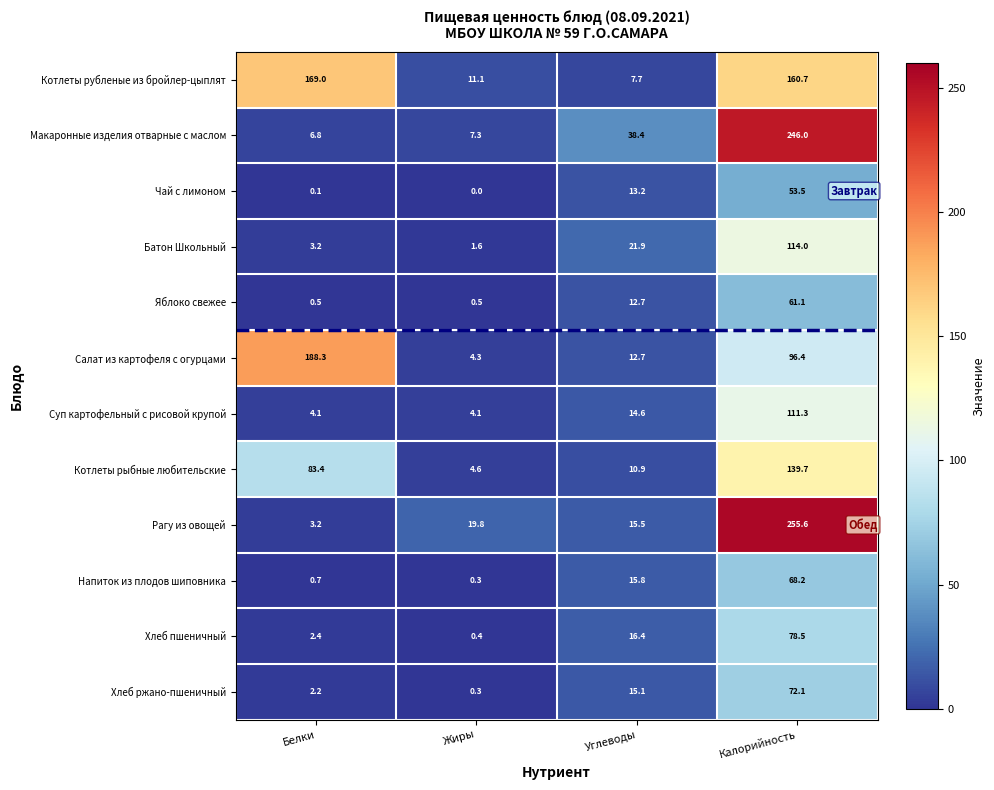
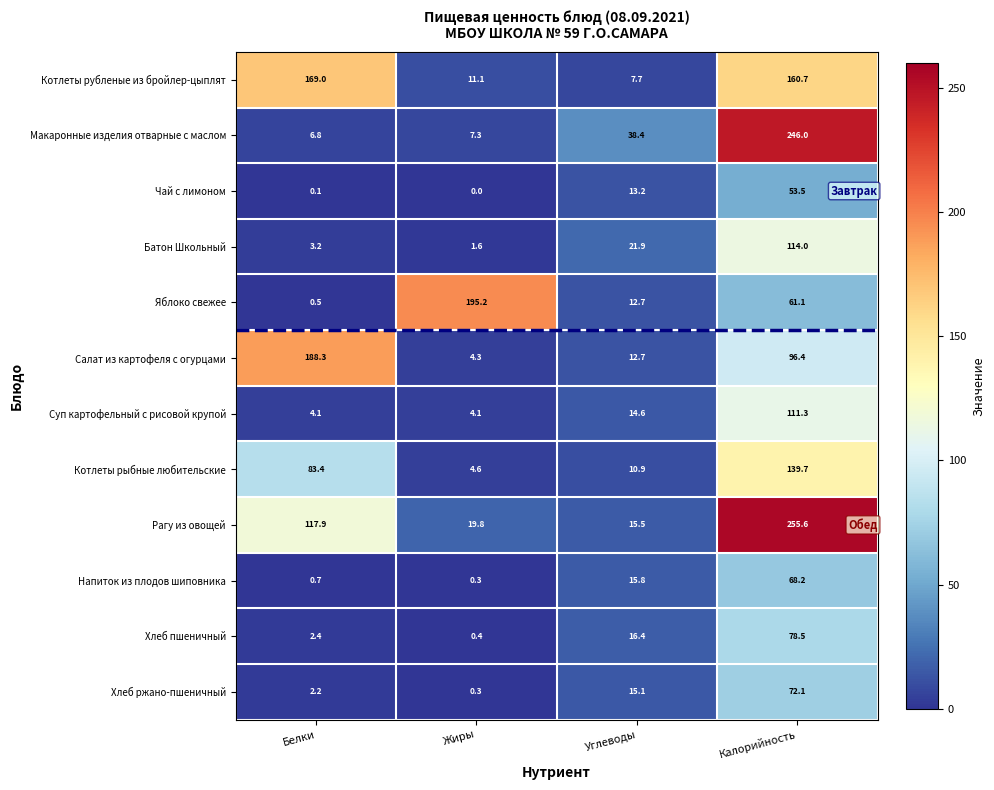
  {
    "Котлеты рубленые из бройлер-цыплят": {
      "Белки": 169.0,
      "Жиры": 11.1,
      "Углеводы": 7.7,
      "Калорийность": 160.7
    },
    "Макаронные изделия отварные с маслом": {
      "Белки": 6.8,
      "Жиры": 7.3,
      "Углеводы": 38.4,
      "Калорийность": 246.0
    },
    "Чай с лимоном": {
      "Белки": 0.1,
      "Жиры": 0.0,
      "Углеводы": 13.2,
      "Калорийность": 53.5
    },
    "Батон Школьный": {
      "Белки": 3.2,
      "Жиры": 1.6,
      "Углеводы": 21.9,
      "Калорийность": 114.0
    },
    "Яблоко свежее": {
      "Белки": 0.5,
-     "Жиры": 0.5,
+     "Жиры": 195.2,
      "Углеводы": 12.7,
      "Калорийность": 61.1
    },
    "Салат из картофеля с огурцами": {
      "Белки": 188.3,
      "Жиры": 4.3,
      "Углеводы": 12.7,
      "Калорийность": 96.4
    },
    "Суп картофельный с рисовой крупой": {
      "Белки": 4.1,
      "Жиры": 4.1,
      "Углеводы": 14.6,
      "Калорийность": 111.3
    },
    "Котлеты рыбные любительские": {
      "Белки": 83.4,
      "Жиры": 4.6,
      "Углеводы": 10.9,
      "Калорийность": 139.7
    },
    "Рагу из овощей": {
-     "Белки": 3.2,
+     "Белки": 117.9,
      "Жиры": 19.8,
      "Углеводы": 15.5,
      "Калорийность": 255.6
    },
    "Напиток из плодов шиповника": {
      "Белки": 0.7,
      "Жиры": 0.3,
      "Углеводы": 15.8,
      "Калорийность": 68.2
    },
    "Хлеб пшеничный": {
      "Белки": 2.4,
      "Жиры": 0.4,
      "Углеводы": 16.4,
      "Калорийность": 78.5
    },
    "Хлеб ржано-пшеничный": {
      "Белки": 2.2,
      "Жиры": 0.3,
      "Углеводы": 15.1,
      "Калорийность": 72.1
    }
  }
